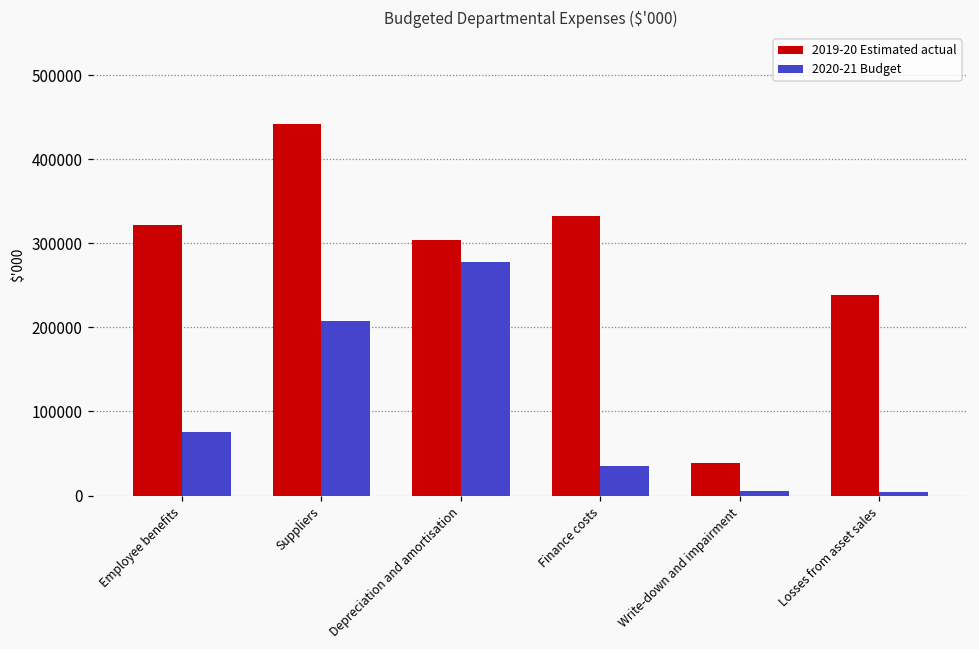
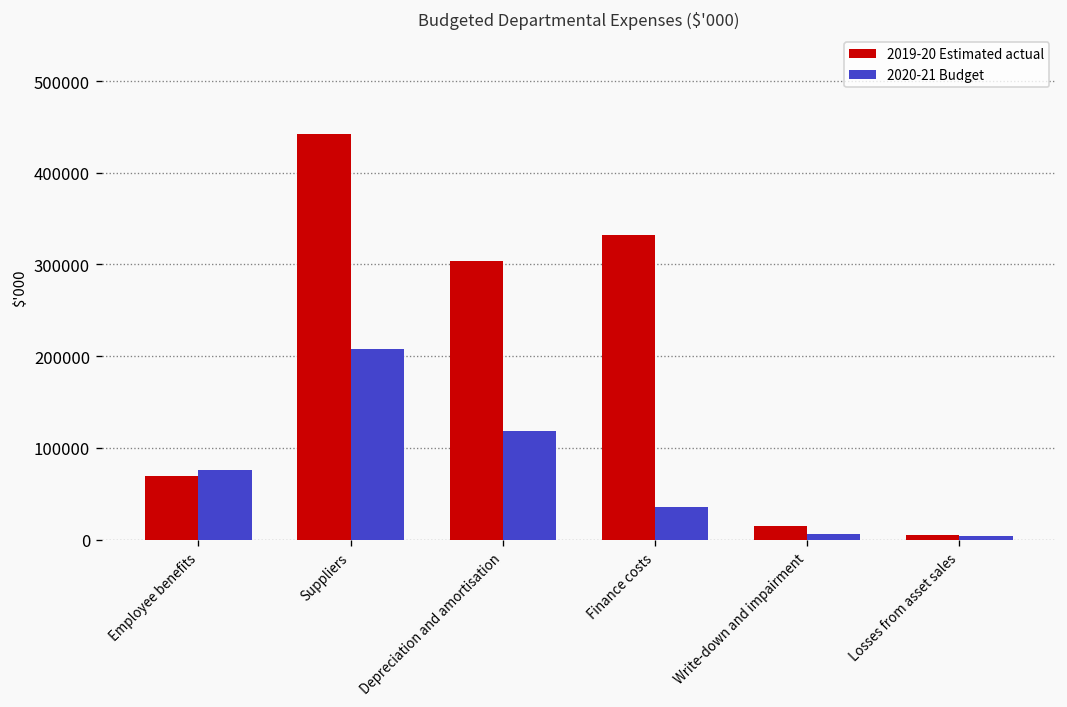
  {
    "2019-20 Estimated actual": {
-     "Employee benefits": 320000,
+     "Employee benefits": 70000,
      "Suppliers": 440000,
      "Depreciation and amortisation": 300000,
      "Finance costs": 330000,
-     "Write-down and impairment": 40000,
-     "Losses from asset sales": 240000
+     "Write-down and impairment": 20000,
+     "Losses from asset sales": 10000
    },
    "2020-21 Budget": {
      "Employee benefits": 80000,
      "Suppliers": 210000,
-     "Depreciation and amortisation": 280000,
+     "Depreciation and amortisation": 120000,
      "Finance costs": 40000,
      "Write-down and impairment": 10000,
      "Losses from asset sales": 0
    }
  }
